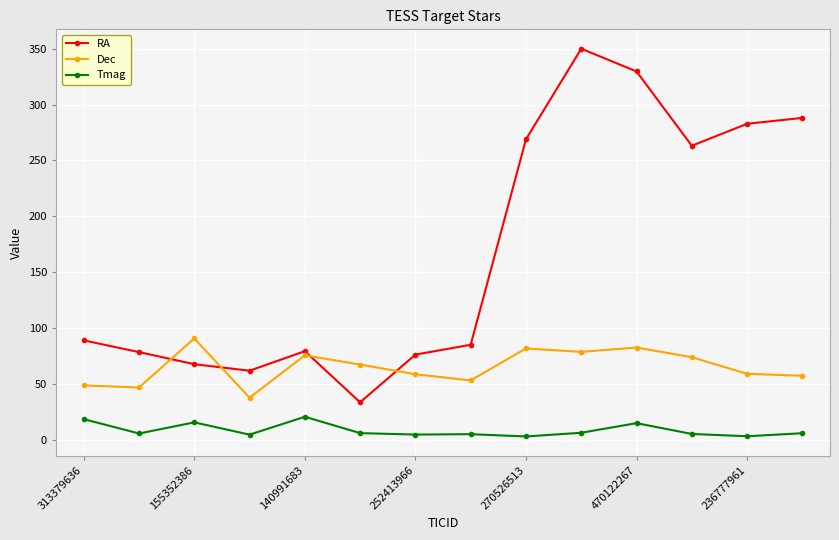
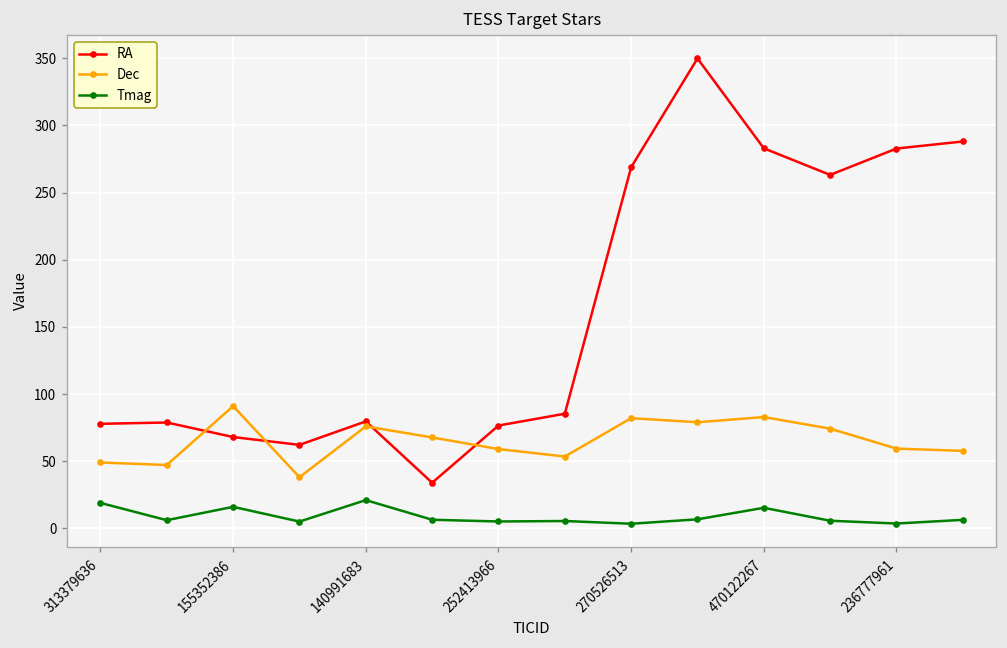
  {
    "RA": {
-     "313379636": 89,
+     "313379636": 78,
      "155352386": 68,
      "140991683": 80,
      "252413966": 77,
      "270526513": 269,
-     "470122267": 330,
+     "470122267": 283,
      "236777961": 283
    },
    "Dec": {
      "313379636": 49,
      "155352386": 91,
      "140991683": 76,
      "252413966": 59,
      "270526513": 82,
      "470122267": 83,
      "236777961": 59
    },
    "Tmag": {
      "313379636": 19,
      "155352386": 16,
      "140991683": 21,
      "252413966": 5,
      "270526513": 3,
      "470122267": 15,
      "236777961": 4
    }
  }
